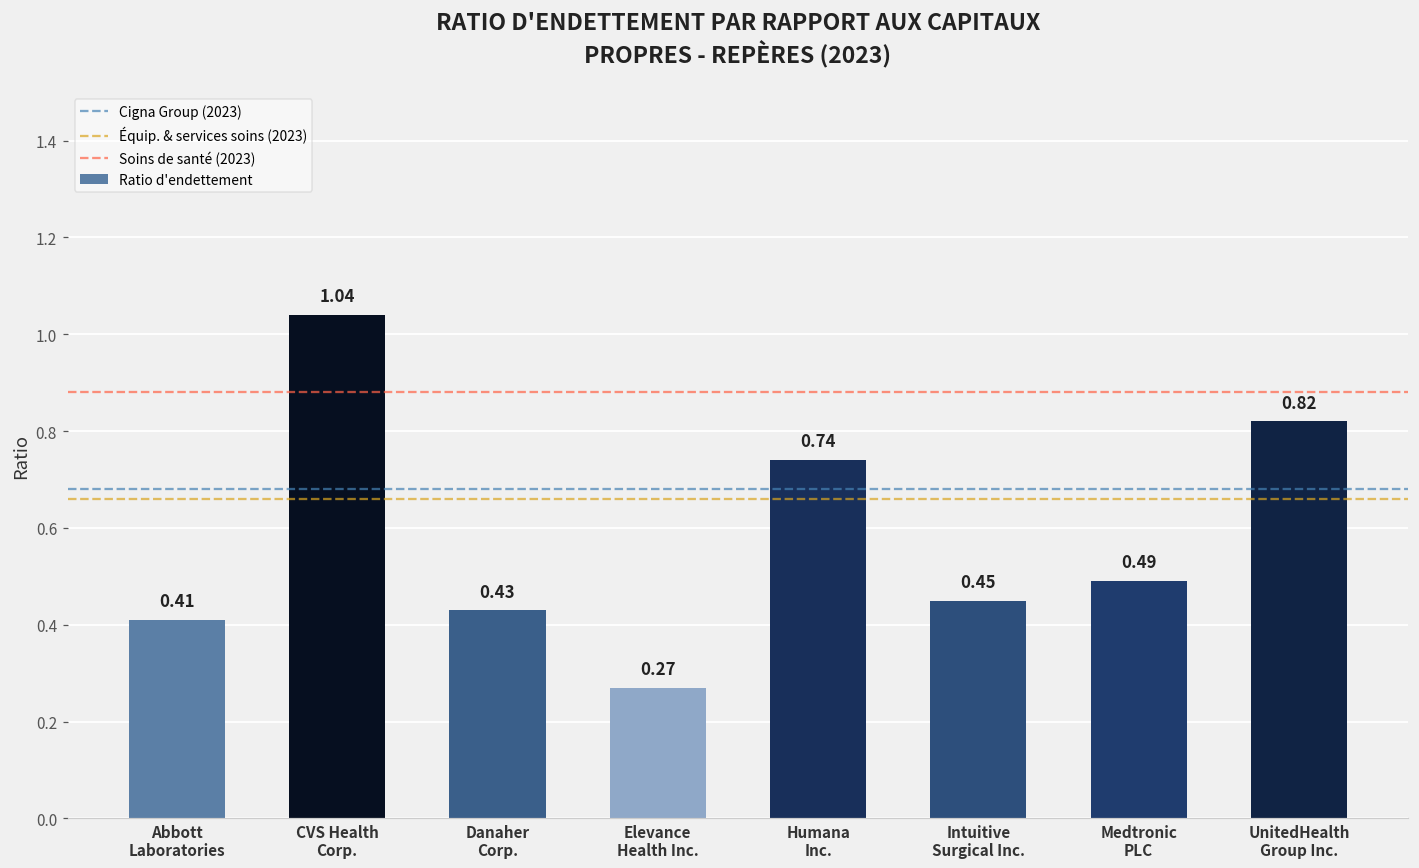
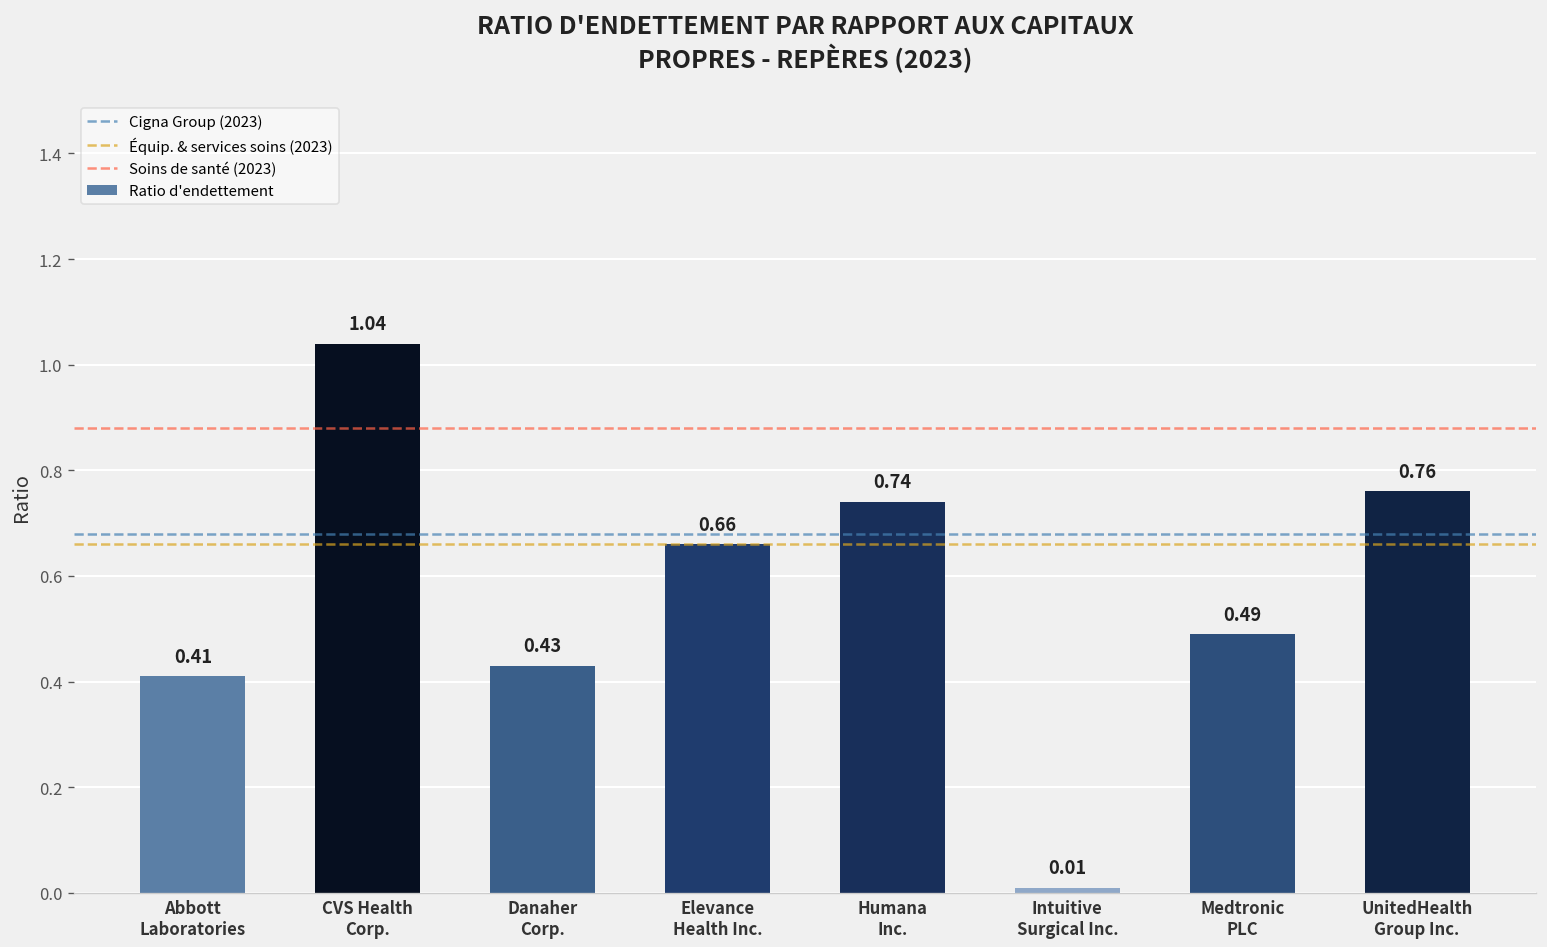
  {
    "Abbott Laboratories": 0.41,
    "CVS Health Corp.": 1.04,
    "Danaher Corp.": 0.43,
-   "Elevance Health Inc.": 0.27,
+   "Elevance Health Inc.": 0.66,
    "Humana Inc.": 0.74,
-   "Intuitive Surgical Inc.": 0.45,
+   "Intuitive Surgical Inc.": 0.01,
    "Medtronic PLC": 0.49,
-   "UnitedHealth Group Inc.": 0.82
+   "UnitedHealth Group Inc.": 0.76
  }
